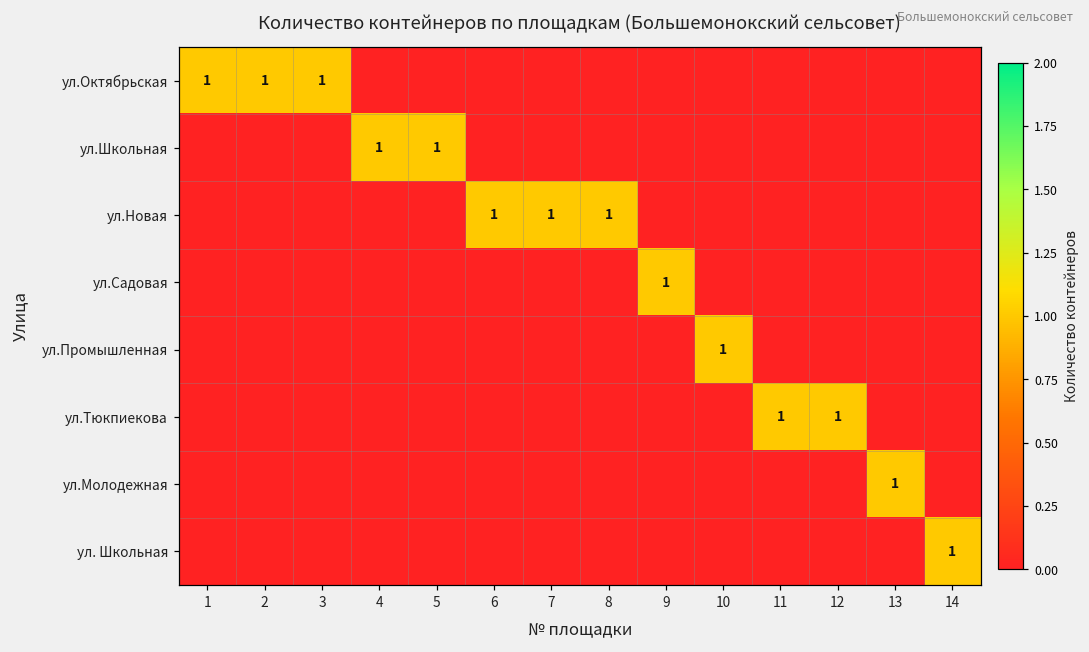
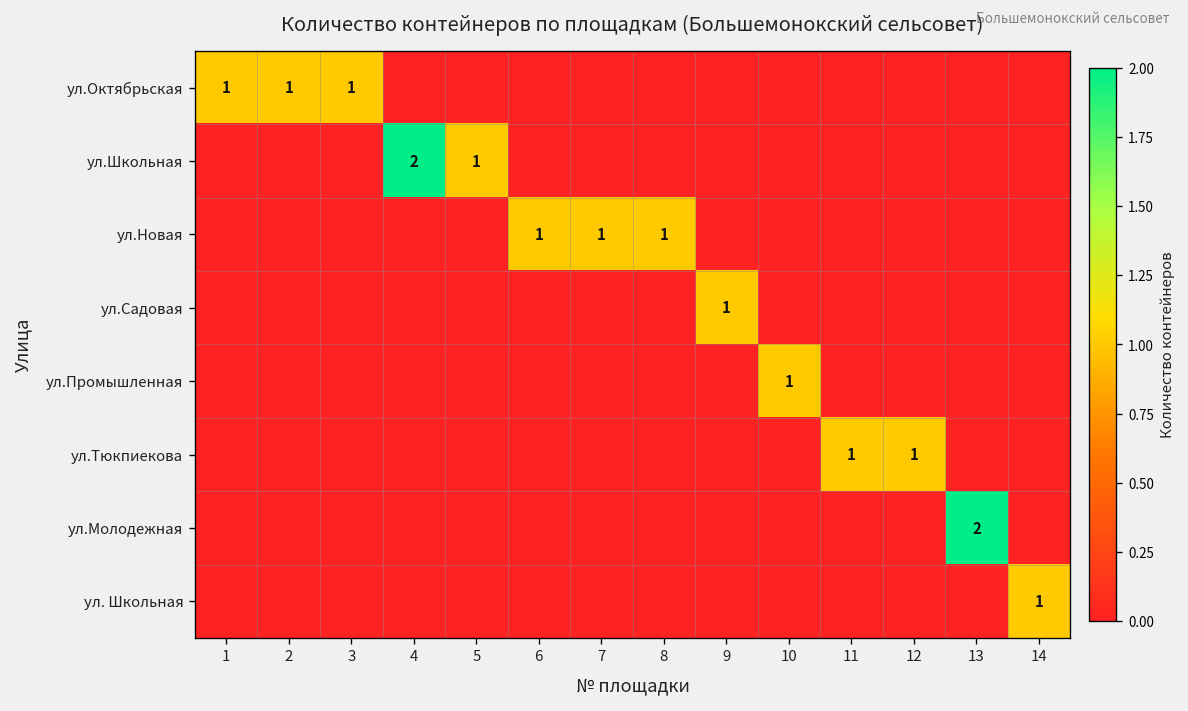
  {
    "ул.Октябрьская": {
      "1": 1,
      "2": 1,
      "3": 1
    },
    "ул.Школьная": {
-     "4": 1,
+     "4": 2,
      "5": 1
    },
    "ул.Новая": {
      "6": 1,
      "7": 1,
      "8": 1
    },
    "ул.Садовая": {
      "9": 1
    },
    "ул.Промышленная": {
      "10": 1
    },
    "ул.Тюкпиекова": {
      "11": 1,
      "12": 1
    },
    "ул.Молодежная": {
-     "13": 1
+     "13": 2
    },
    "ул. Школьная": {
      "14": 1
    }
  }
